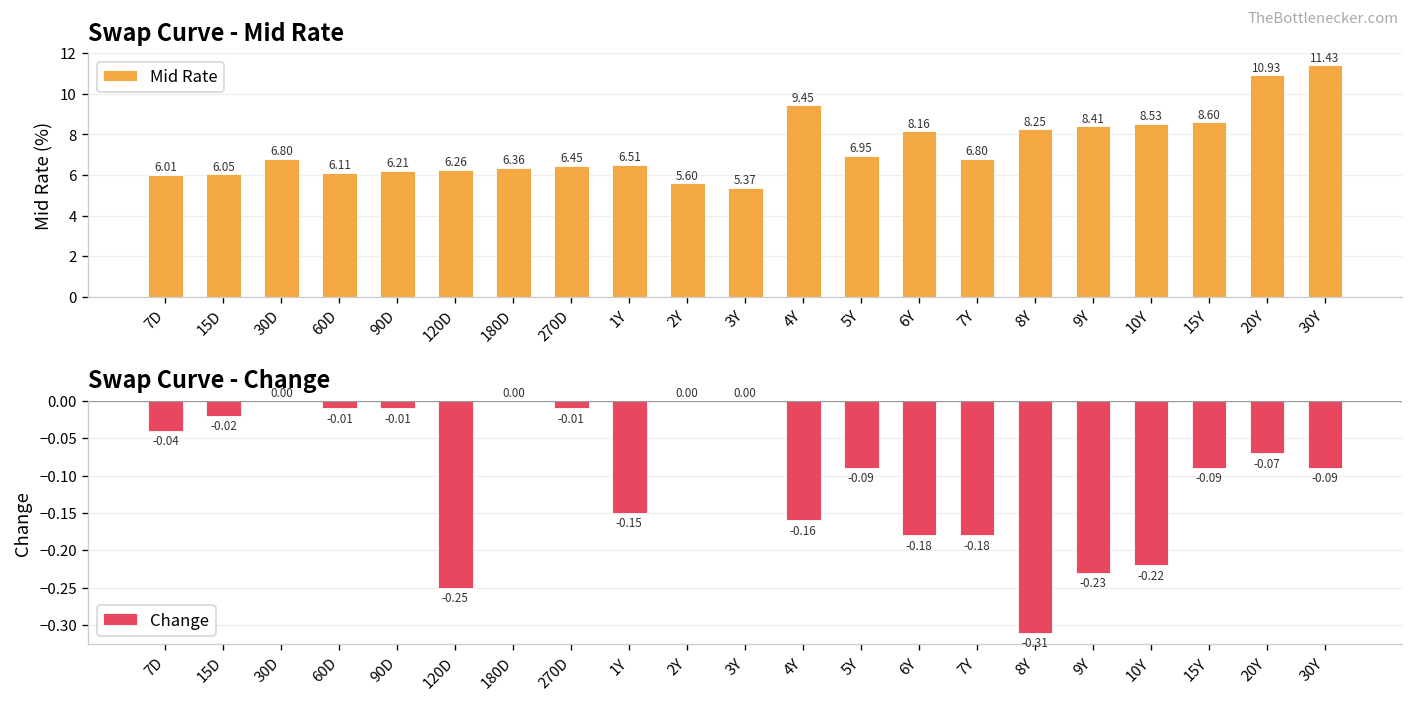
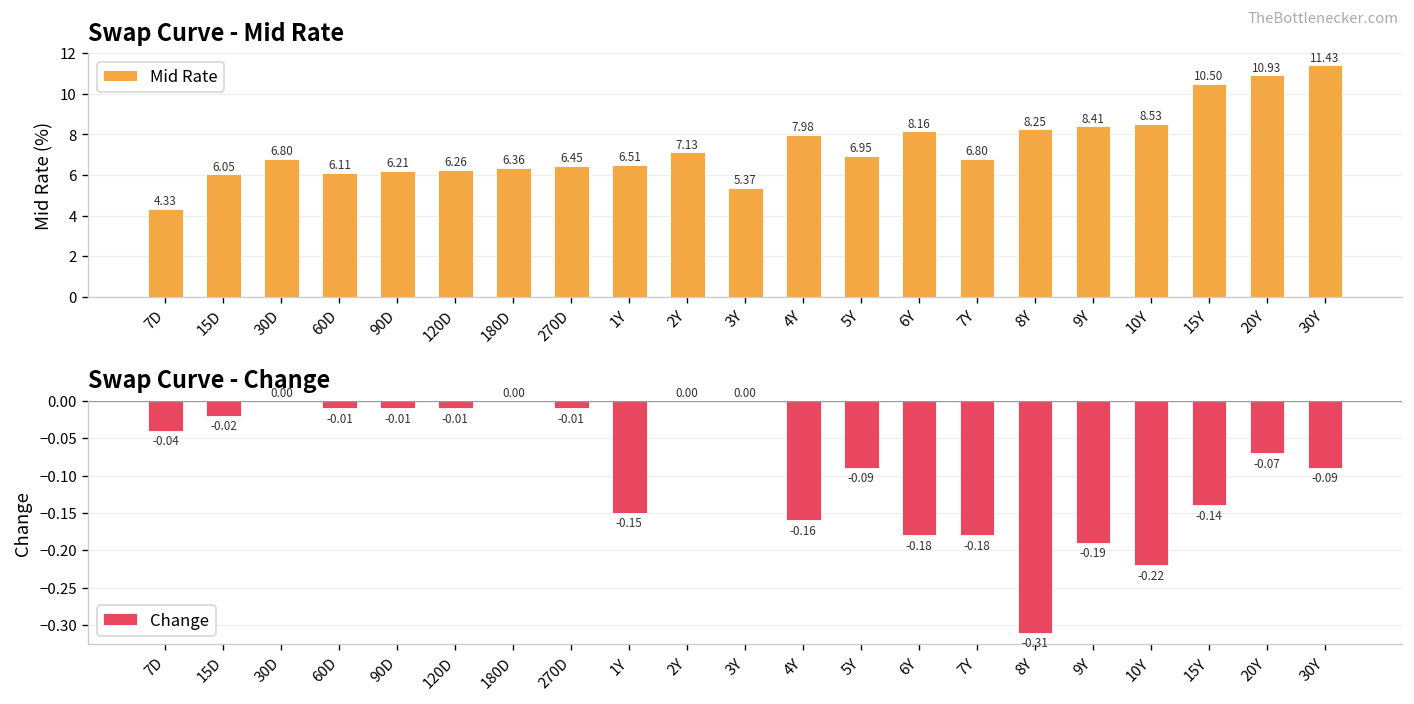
  {
    "Swap Curve - Mid Rate": {
-     "7D": 6.01,
+     "7D": 4.33,
      "15D": 6.05,
      "30D": 6.80,
      "60D": 6.11,
      "90D": 6.21,
      "120D": 6.26,
      "180D": 6.36,
      "270D": 6.45,
      "1Y": 6.51,
-     "2Y": 5.60,
+     "2Y": 7.13,
      "3Y": 5.37,
-     "4Y": 9.45,
+     "4Y": 7.98,
      "5Y": 6.95,
      "6Y": 8.16,
      "7Y": 6.80,
      "8Y": 8.25,
      "9Y": 8.41,
      "10Y": 8.53,
-     "15Y": 8.60,
+     "15Y": 10.50,
      "20Y": 10.93,
      "30Y": 11.43
    },
    "Swap Curve - Change": {
      "7D": -0.04,
      "15D": -0.02,
      "30D": 0.00,
      "60D": -0.01,
      "90D": -0.01,
-     "120D": -0.25,
+     "120D": -0.01,
      "180D": 0.00,
      "270D": -0.01,
      "1Y": -0.15,
      "2Y": 0.00,
      "3Y": 0.00,
      "4Y": -0.16,
      "5Y": -0.09,
      "6Y": -0.18,
      "7Y": -0.18,
      "8Y": -0.31,
-     "9Y": -0.23,
+     "9Y": -0.19,
      "10Y": -0.22,
-     "15Y": -0.09,
+     "15Y": -0.14,
      "20Y": -0.07,
      "30Y": -0.09
    }
  }
